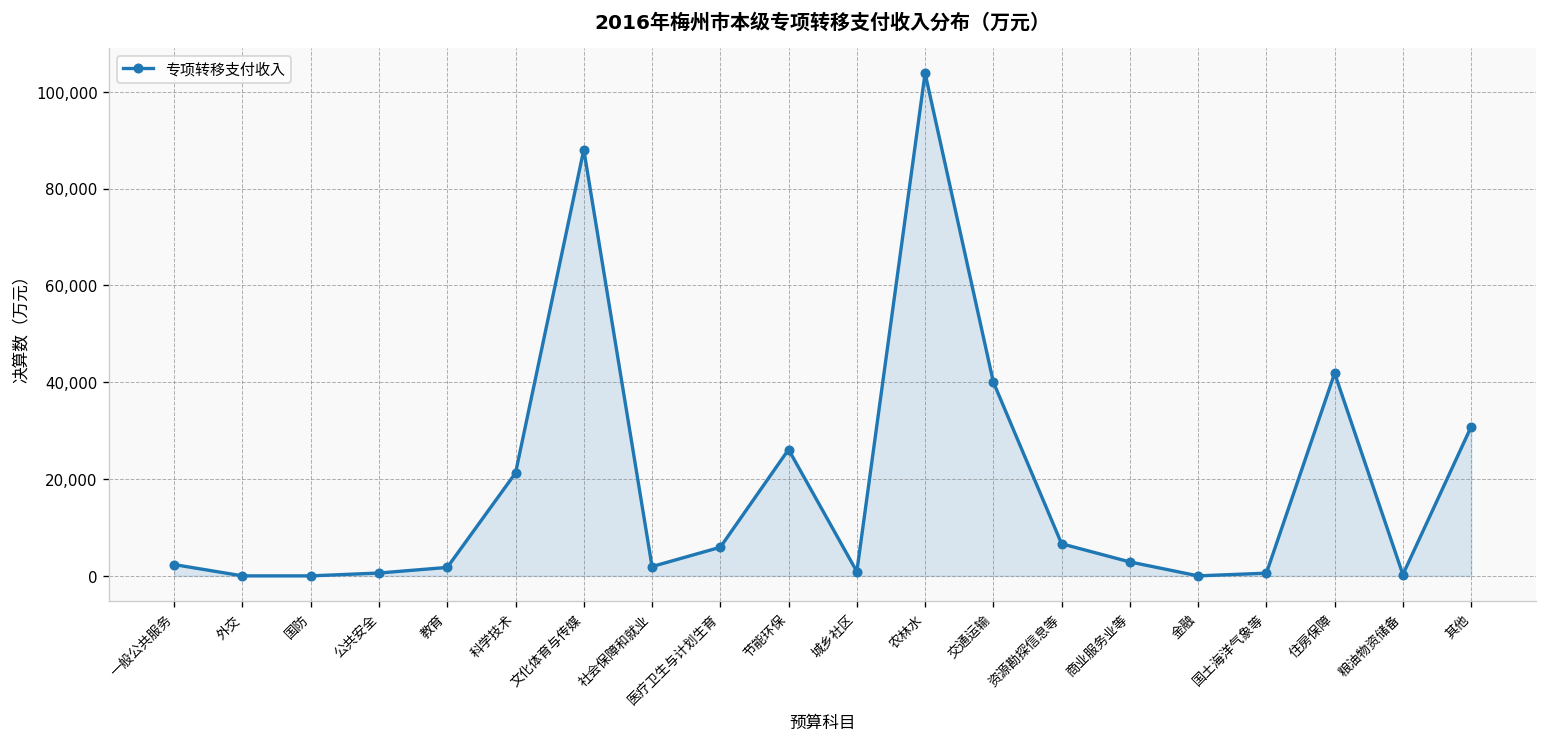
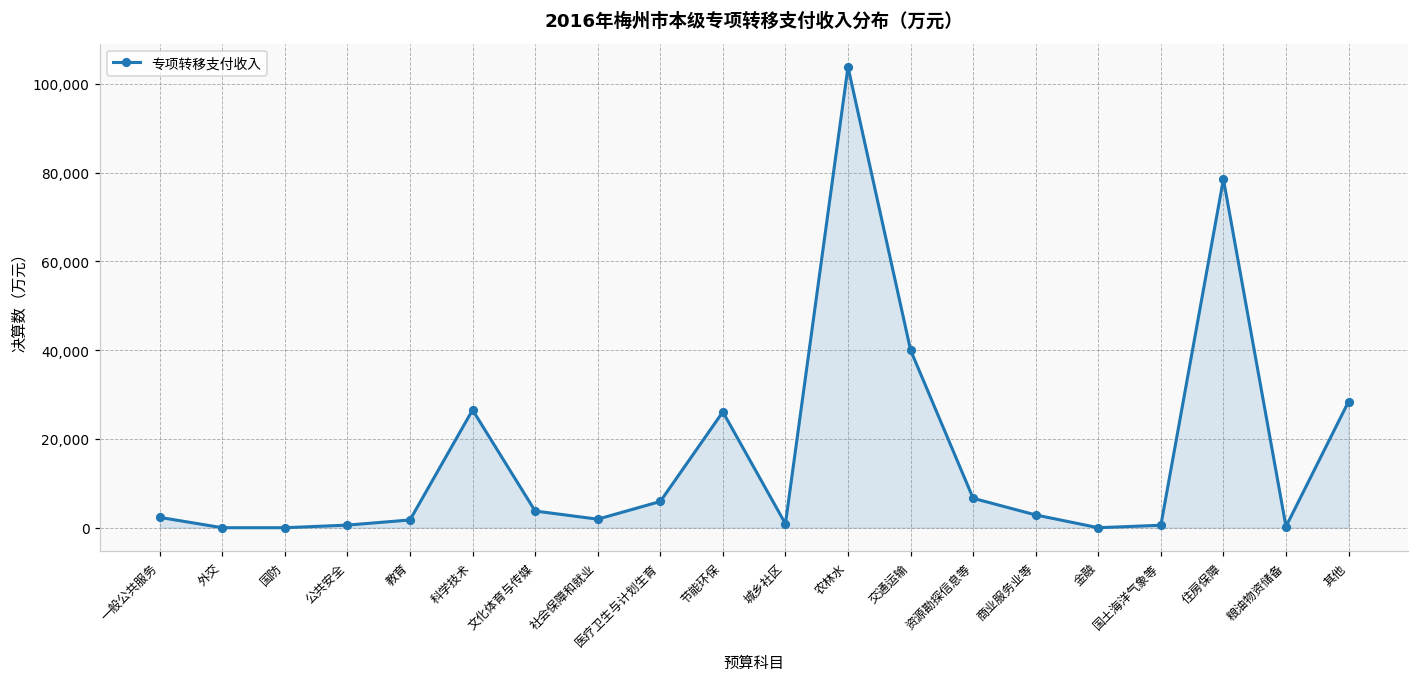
  {
    "一般公共服务": "2,000",
    "外交": "0",
    "国防": "0",
    "公共安全": "1,000",
    "教育": "2,000",
-   "科学技术": "21,000",
-   "文化体育与传媒": "88,000",
+   "科学技术": "27,000",
+   "文化体育与传媒": "4,000",
    "社会保障和就业": "2,000",
    "医疗卫生与计划生育": "6,000",
    "节能环保": "26,000",
    "城乡社区": "1,000",
    "农林水": "104,000",
    "交通运输": "40,000",
    "资源勘探信息等": "7,000",
    "商业服务业等": "3,000",
    "金融": "0",
    "国土海洋气象等": "1,000",
-   "住房保障": "42,000",
+   "住房保障": "79,000",
    "粮油物资储备": "0",
-   "其他": "31,000"
+   "其他": "28,000"
  }
